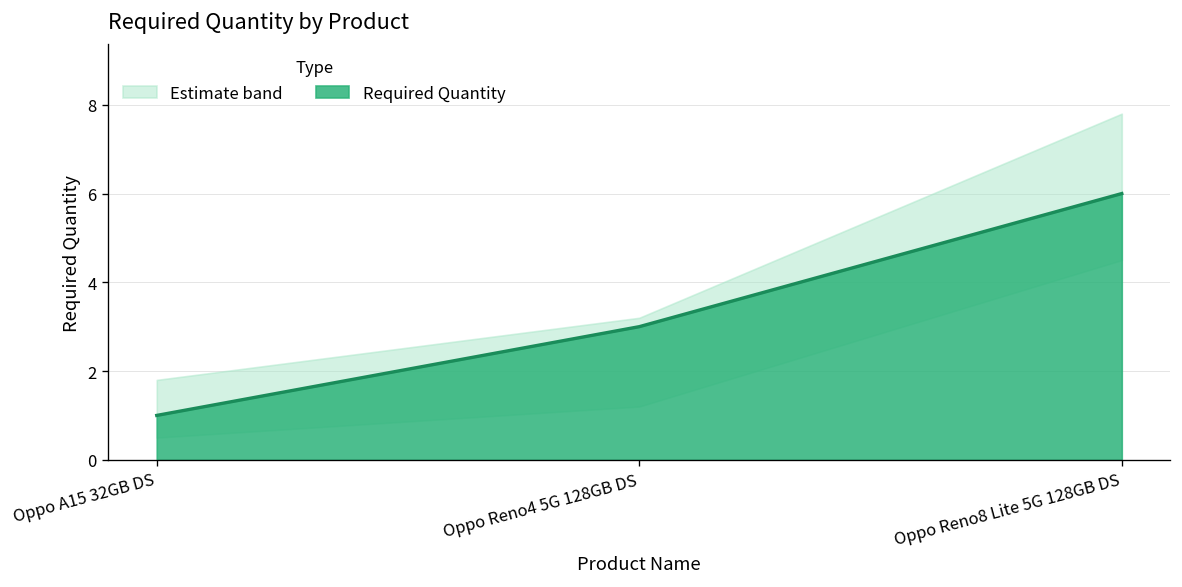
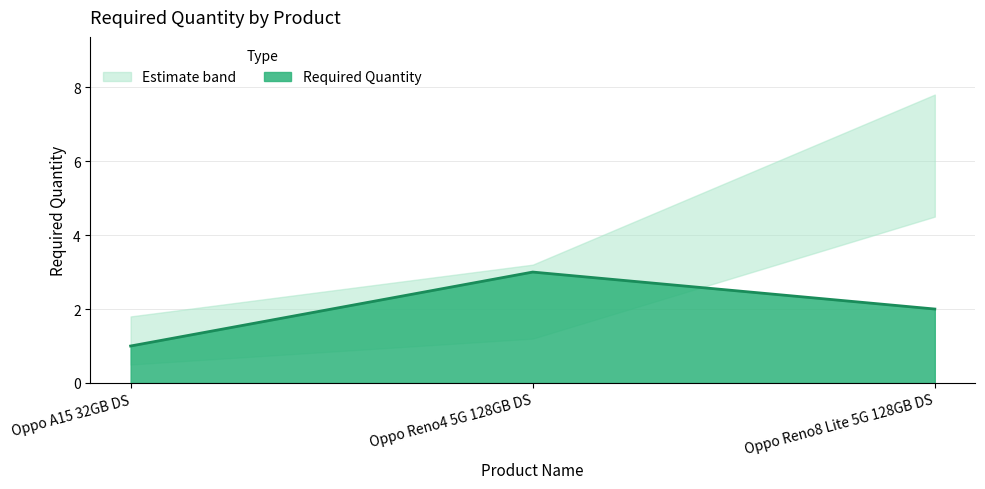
  {
    "Required Quantity": {
      "Oppo A15 32GB DS": 1,
      "Oppo Reno4 5G 128GB DS": 3,
-     "Oppo Reno8 Lite 5G 128GB DS": 6
+     "Oppo Reno8 Lite 5G 128GB DS": 2
    }
  }
